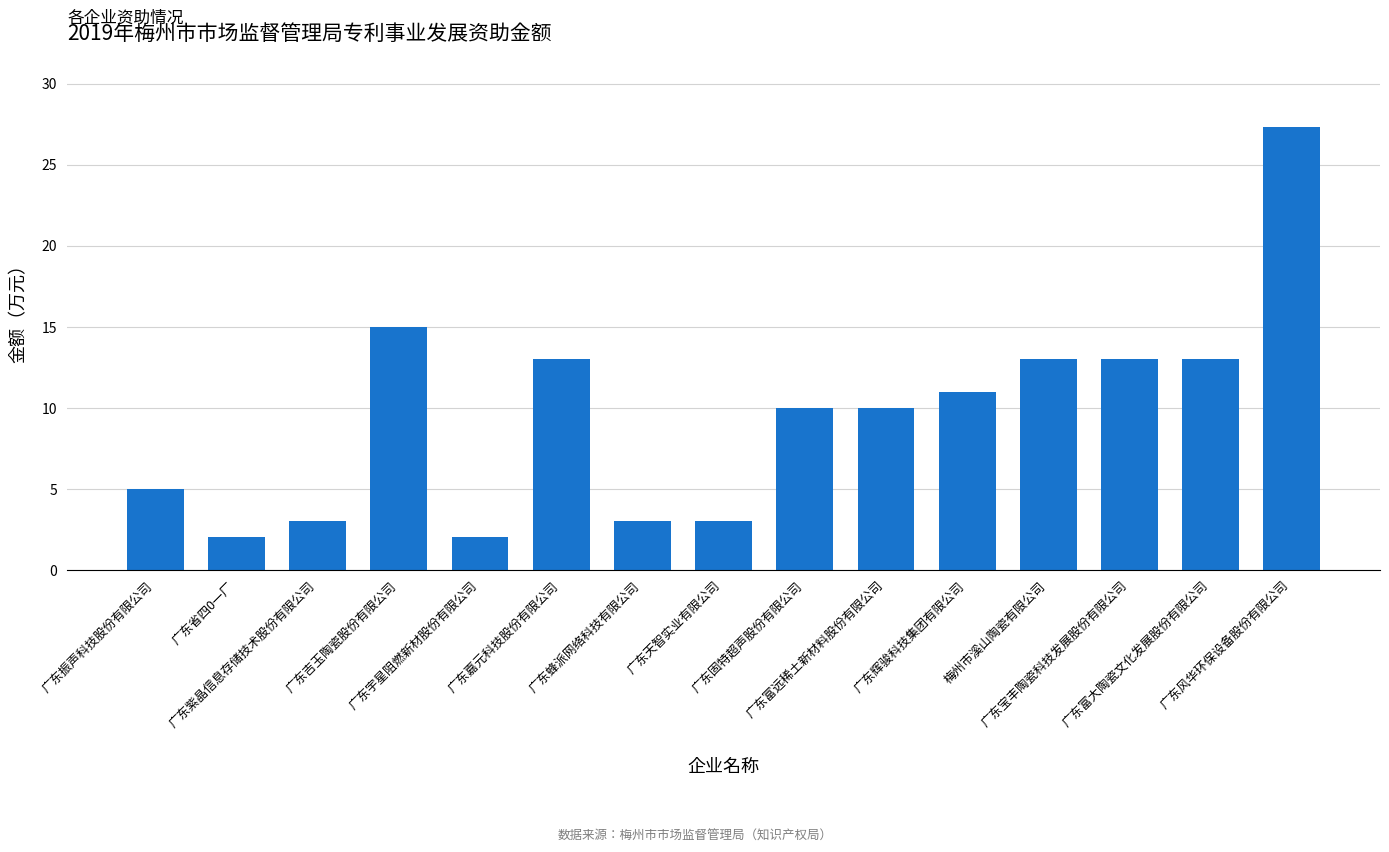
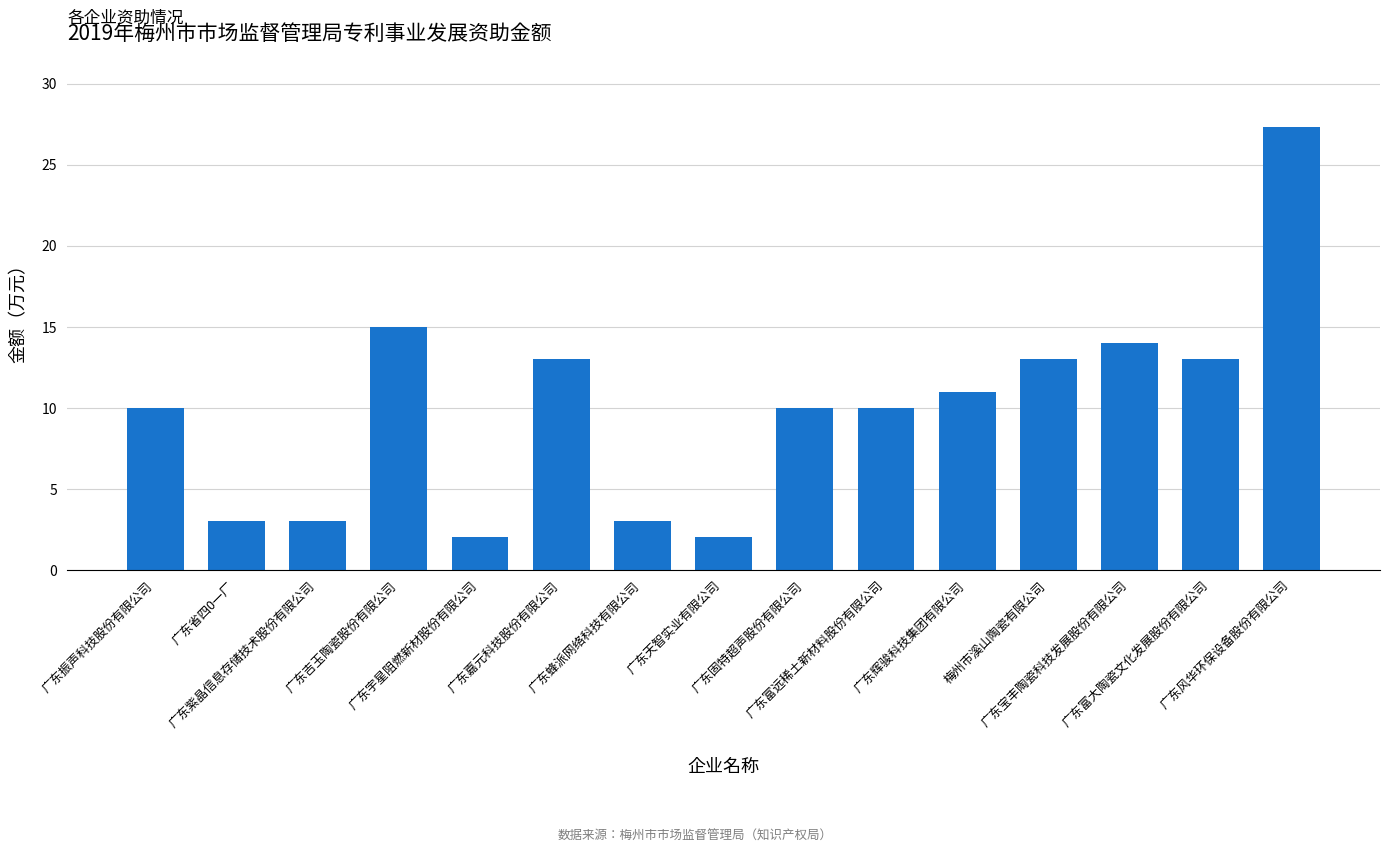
  {
-   "广东振声科技股份有限公司": 5,
-   "广东省四0一厂": 2,
+   "广东振声科技股份有限公司": 10,
+   "广东省四0一厂": 3,
    "广东紫晶信息存储技术股份有限公司": 3,
    "广东吉玉陶瓷股份有限公司": 15,
    "广东宇星阻燃新材股份有限公司": 2,
    "广东嘉元科技股份有限公司": 13,
    "广东蜂派网络科技有限公司": 3,
-   "广东天智实业有限公司": 3,
+   "广东天智实业有限公司": 2,
    "广东固特超声股份有限公司": 10,
    "广东富远稀土新材料股份有限公司": 10,
    "广东辉骏科技集团有限公司": 11,
    "梅州市溪山陶瓷有限公司": 13,
-   "广东宝丰陶瓷科技发展股份有限公司": 13,
+   "广东宝丰陶瓷科技发展股份有限公司": 14,
    "广东富大陶瓷文化发展股份有限公司": 13,
    "广东风华环保设备股份有限公司": 27.3
  }
